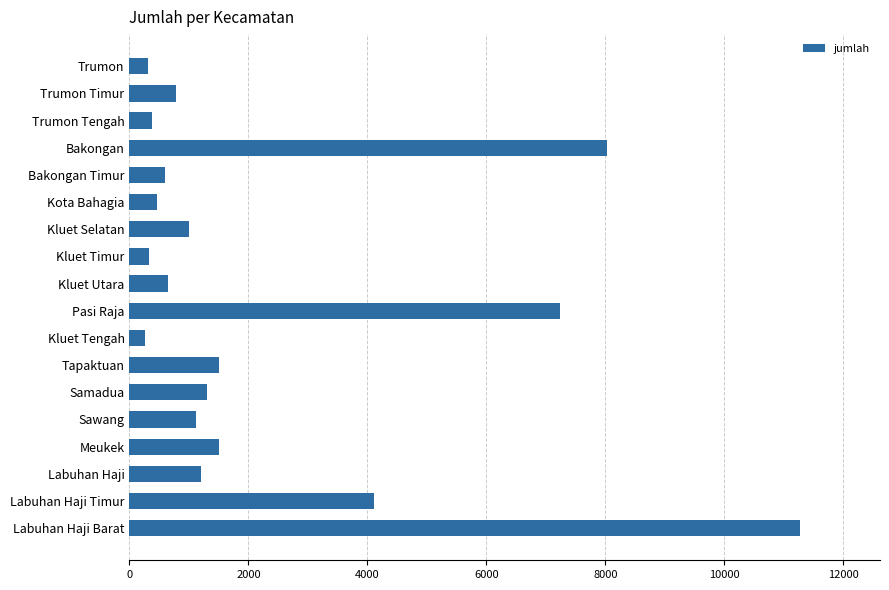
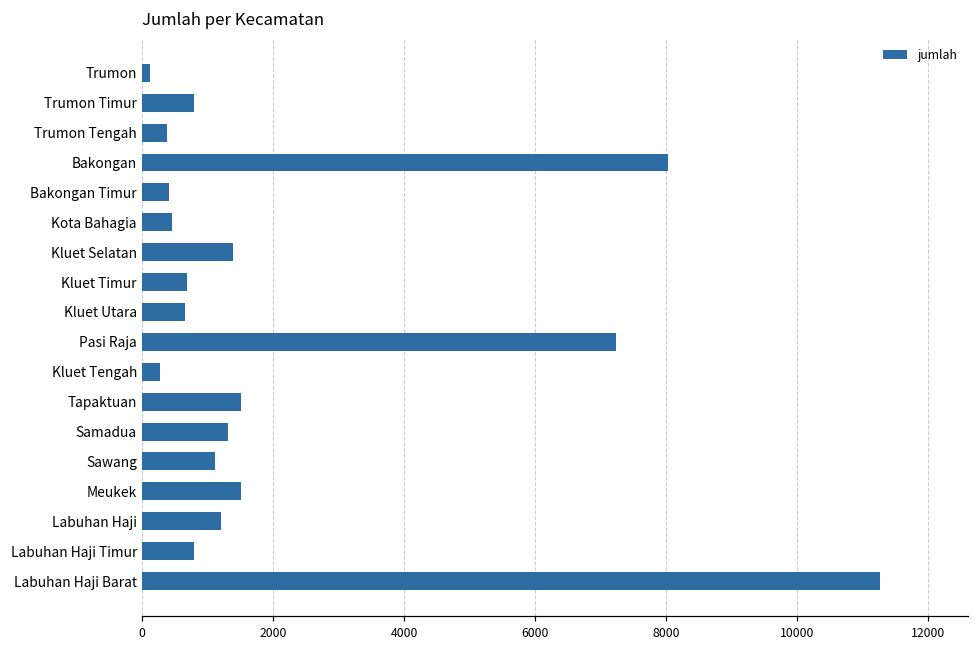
  {
-   "Trumon": 300,
+   "Trumon": 100,
    "Trumon Timur": 800,
    "Trumon Tengah": 400,
    "Bakongan": 8000,
-   "Bakongan Timur": 600,
+   "Bakongan Timur": 400,
    "Kota Bahagia": 500,
-   "Kluet Selatan": 1000,
-   "Kluet Timur": 300,
+   "Kluet Selatan": 1400,
+   "Kluet Timur": 700,
    "Kluet Utara": 700,
    "Pasi Raja": 7200,
    "Kluet Tengah": 300,
    "Tapaktuan": 1500,
    "Samadua": 1300,
    "Sawang": 1100,
    "Meukek": 1500,
    "Labuhan Haji": 1200,
-   "Labuhan Haji Timur": 4100,
+   "Labuhan Haji Timur": 800,
    "Labuhan Haji Barat": 11300
  }
